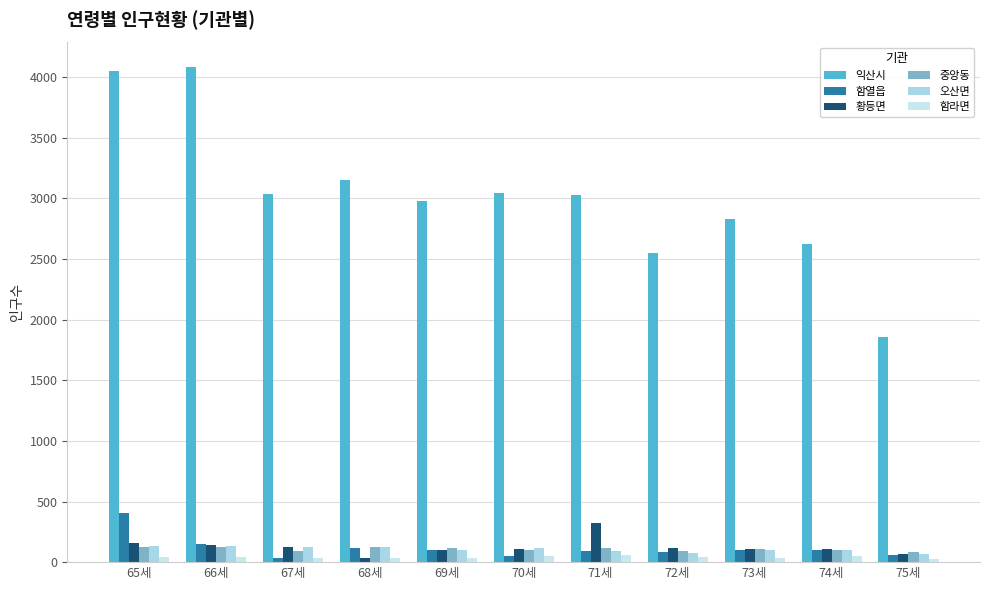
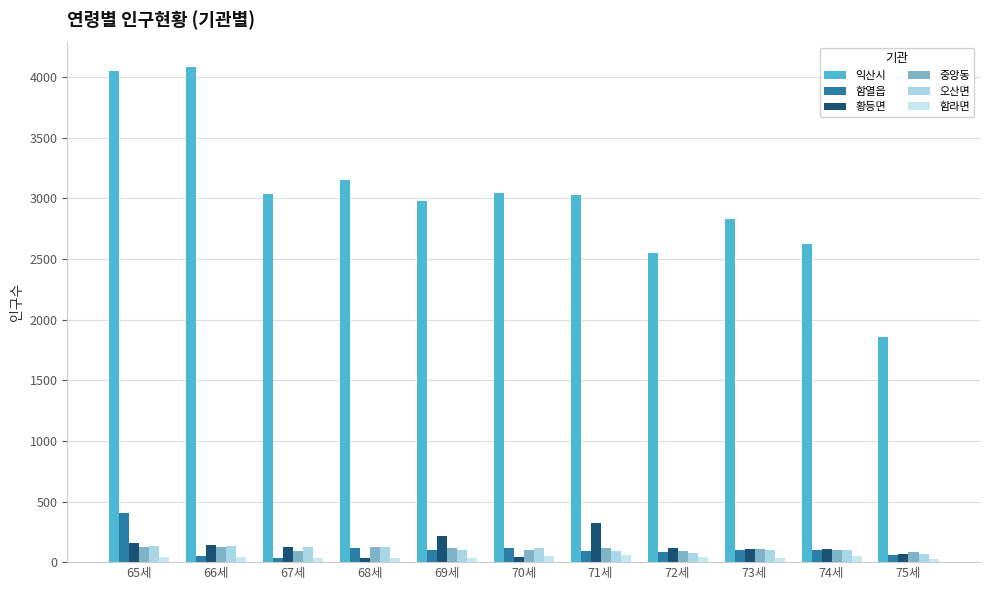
  {
    "함열읍": {
      "65세": 400,
-     "66세": 150,
+     "66세": 50,
      "67세": 40,
      "68세": 110,
      "69세": 100,
-     "70세": 50,
+     "70세": 120,
      "71세": 90,
      "72세": 80,
      "73세": 100,
      "74세": 100,
      "75세": 60
    },
    "황등면": {
      "65세": 160,
      "66세": 140,
      "67세": 120,
      "68세": 40,
-     "69세": 100,
-     "70세": 110,
+     "69세": 210,
+     "70세": 40,
      "71세": 320,
      "72세": 120,
      "73세": 110,
      "74세": 110,
      "75세": 70
    }
  }
